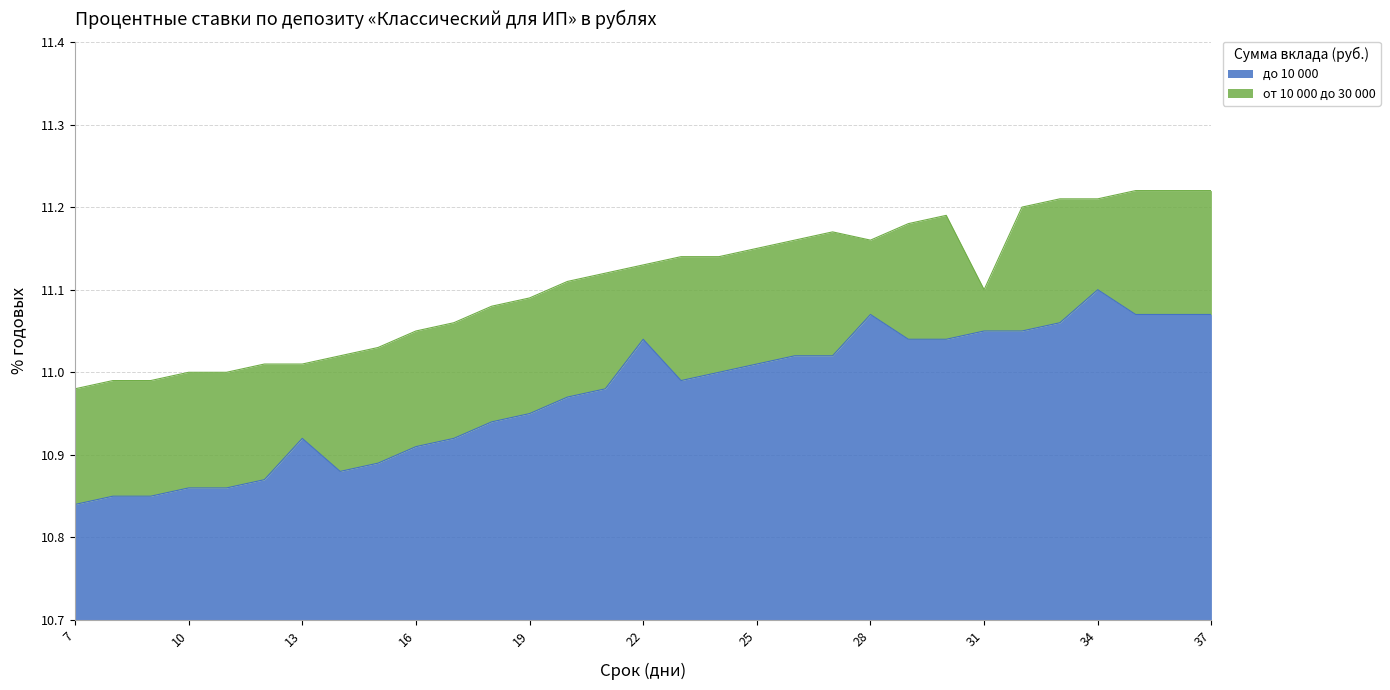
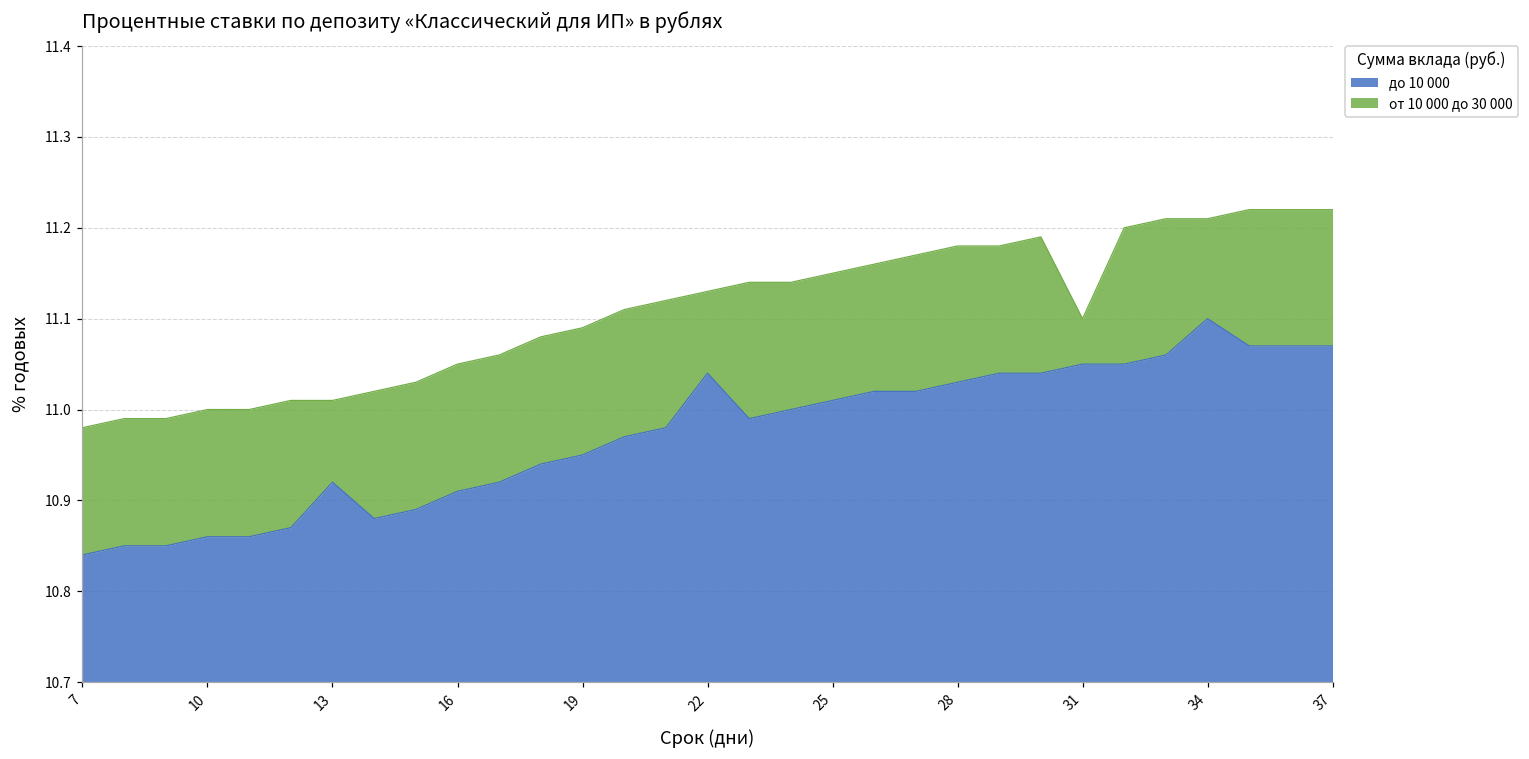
  {
    "до 10 000": {
      "7": 10.84,
      "10": 10.86,
      "13": 10.92,
      "16": 10.91,
      "19": 10.95,
      "22": 11.04,
      "25": 11.01,
-     "28": 11.07,
+     "28": 11.03,
      "31": 11.05,
      "34": 11.10,
      "37": 11.07
    },
    "от 10 000 до 30 000": {
      "7": 10.98,
      "10": 11.00,
      "13": 11.01,
      "16": 11.05,
      "19": 11.09,
      "22": 11.13,
      "25": 11.15,
-     "28": 11.16,
+     "28": 11.18,
      "31": 11.10,
      "34": 11.21,
      "37": 11.22
    }
  }
